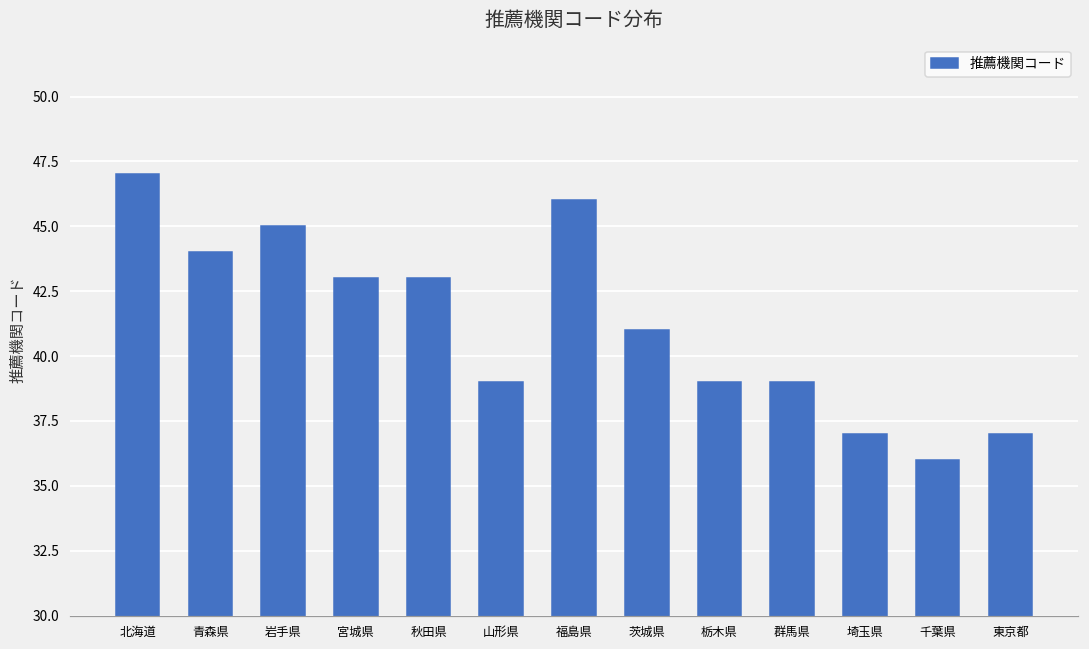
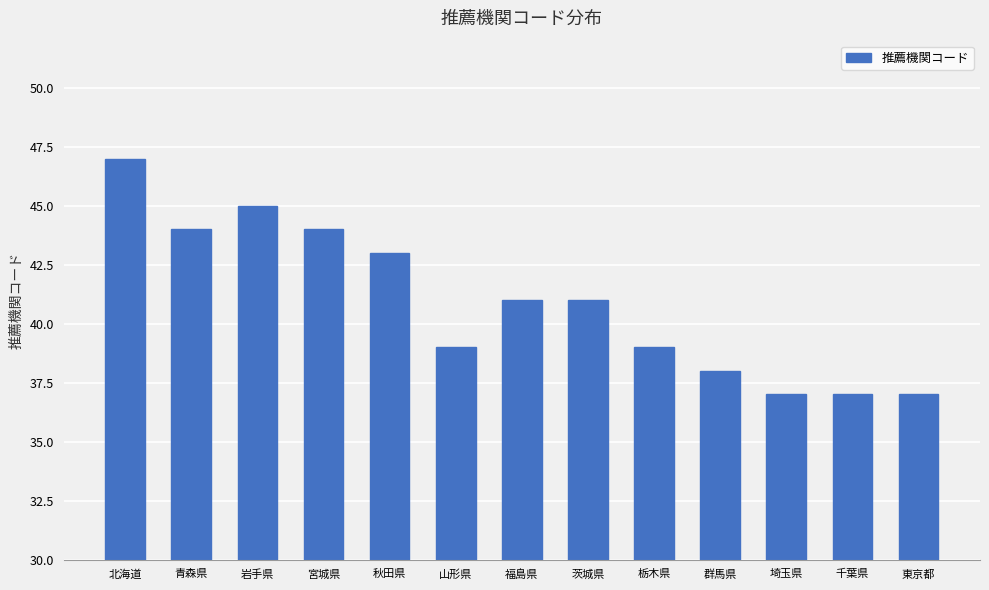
  {
    "北海道": 47,
    "青森県": 44,
    "岩手県": 45,
-   "宮城県": 43,
+   "宮城県": 44,
    "秋田県": 43,
    "山形県": 39,
-   "福島県": 46,
+   "福島県": 41,
    "茨城県": 41,
    "栃木県": 39,
-   "群馬県": 39,
+   "群馬県": 38,
    "埼玉県": 37,
-   "千葉県": 36,
+   "千葉県": 37,
    "東京都": 37
  }
